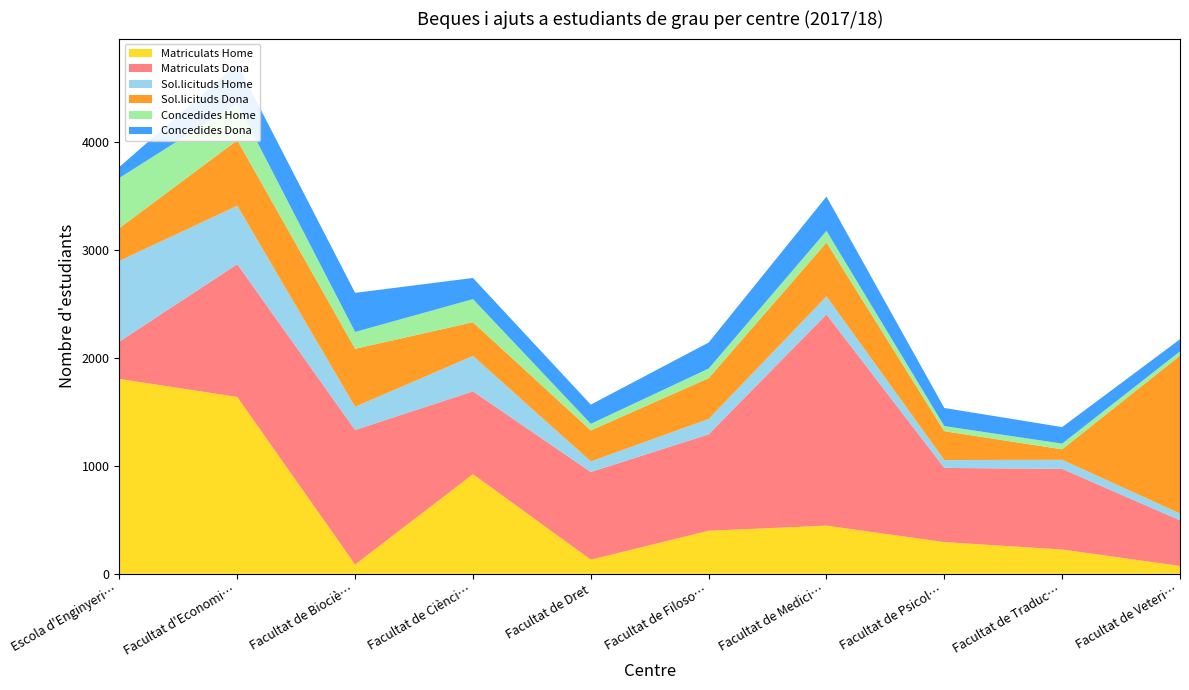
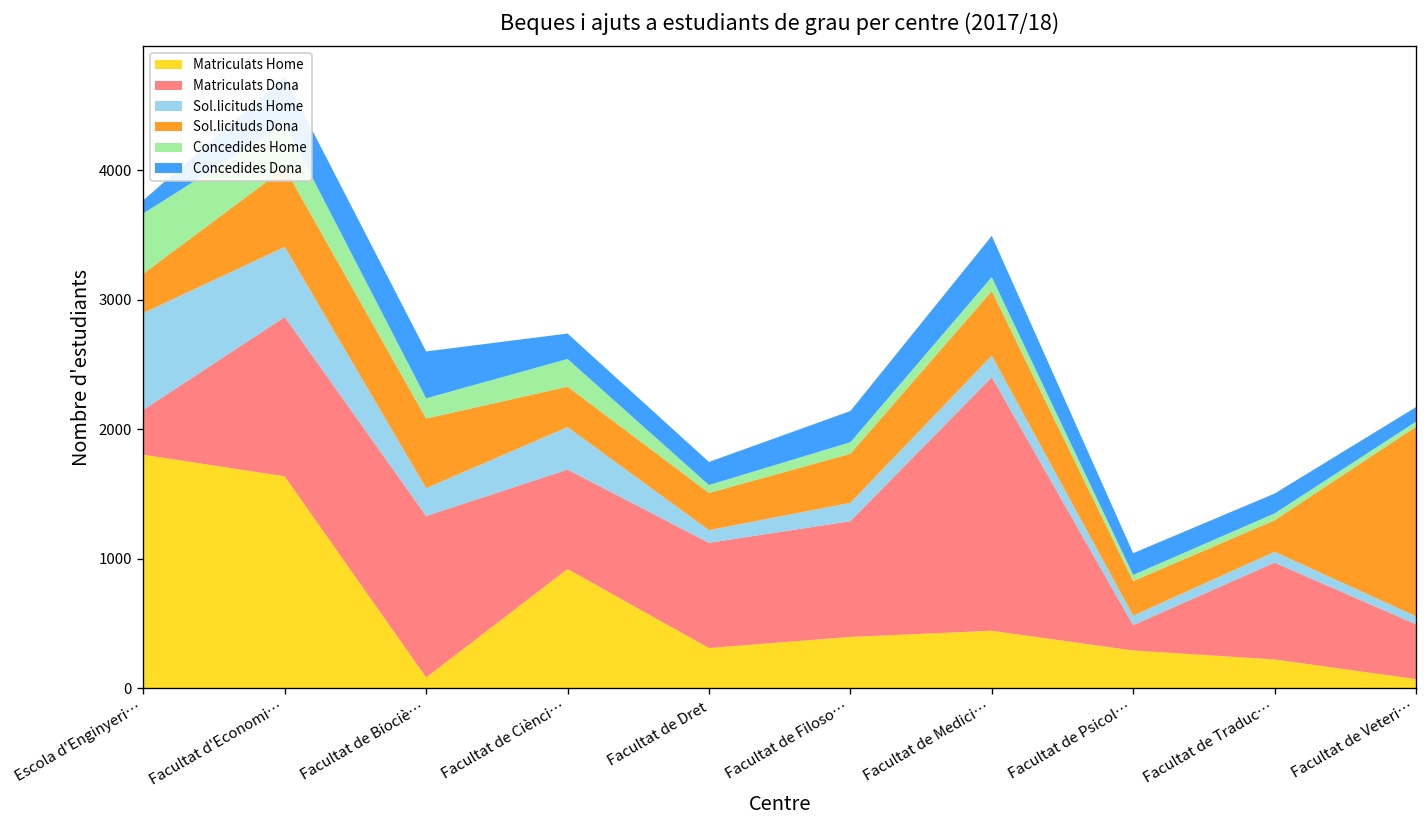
  {
    "Matriculats Home": {
      "Escola d'Enginyeri…": 1800,
      "Facultat d'Economi…": 1640,
      "Facultat de Biociè…": 90,
      "Facultat de Ciènci…": 920,
-     "Facultat de Dret": 130,
+     "Facultat de Dret": 310,
      "Facultat de Filoso…": 400,
      "Facultat de Medici…": 450,
      "Facultat de Psicol…": 290,
      "Facultat de Traduc…": 220,
      "Facultat de Veteri…": 70
    },
    "Matriculats Dona": {
      "Escola d'Enginyeri…": 350,
      "Facultat d'Economi…": 1230,
      "Facultat de Biociè…": 1250,
      "Facultat de Ciènci…": 770,
      "Facultat de Dret": 810,
      "Facultat de Filoso…": 890,
      "Facultat de Medici…": 1960,
-     "Facultat de Psicol…": 690,
+     "Facultat de Psicol…": 200,
      "Facultat de Traduc…": 750,
      "Facultat de Veteri…": 420
    },
    "Sol.licituds Home": {
      "Escola d'Enginyeri…": 750,
      "Facultat d'Economi…": 540,
      "Facultat de Biociè…": 220,
      "Facultat de Ciènci…": 330,
      "Facultat de Dret": 100,
      "Facultat de Filoso…": 140,
      "Facultat de Medici…": 170,
      "Facultat de Psicol…": 70,
      "Facultat de Traduc…": 80,
      "Facultat de Veteri…": 60
    },
    "Sol.licituds Dona": {
      "Escola d'Enginyeri…": 300,
      "Facultat de Biociè…": 540,
      "Facultat de Ciènci…": 310,
      "Facultat de Dret": 290,
      "Facultat de Filoso…": 380,
      "Facultat de Medici…": 500,
      "Facultat de Psicol…": 270,
-     "Facultat de Traduc…": 100,
+     "Facultat de Traduc…": 240,
      "Facultat de Veteri…": 1460
    },
    "Concedides Home": {
      "Escola d'Enginyeri…": 470,
      "Facultat de Biociè…": 160,
      "Facultat de Ciènci…": 210,
      "Facultat de Dret": 60,
      "Facultat de Filoso…": 90,
      "Facultat de Medici…": 110,
      "Facultat de Psicol…": 50,
      "Facultat de Traduc…": 50,
      "Facultat de Veteri…": 40
    },
    "Concedides Dona": {
      "Escola d'Enginyeri…": 100,
      "Facultat de Biociè…": 360,
      "Facultat de Ciènci…": 200,
      "Facultat de Dret": 180,
      "Facultat de Filoso…": 240,
      "Facultat de Medici…": 320,
      "Facultat de Psicol…": 170,
      "Facultat de Traduc…": 150,
      "Facultat de Veteri…": 110
    }
  }
